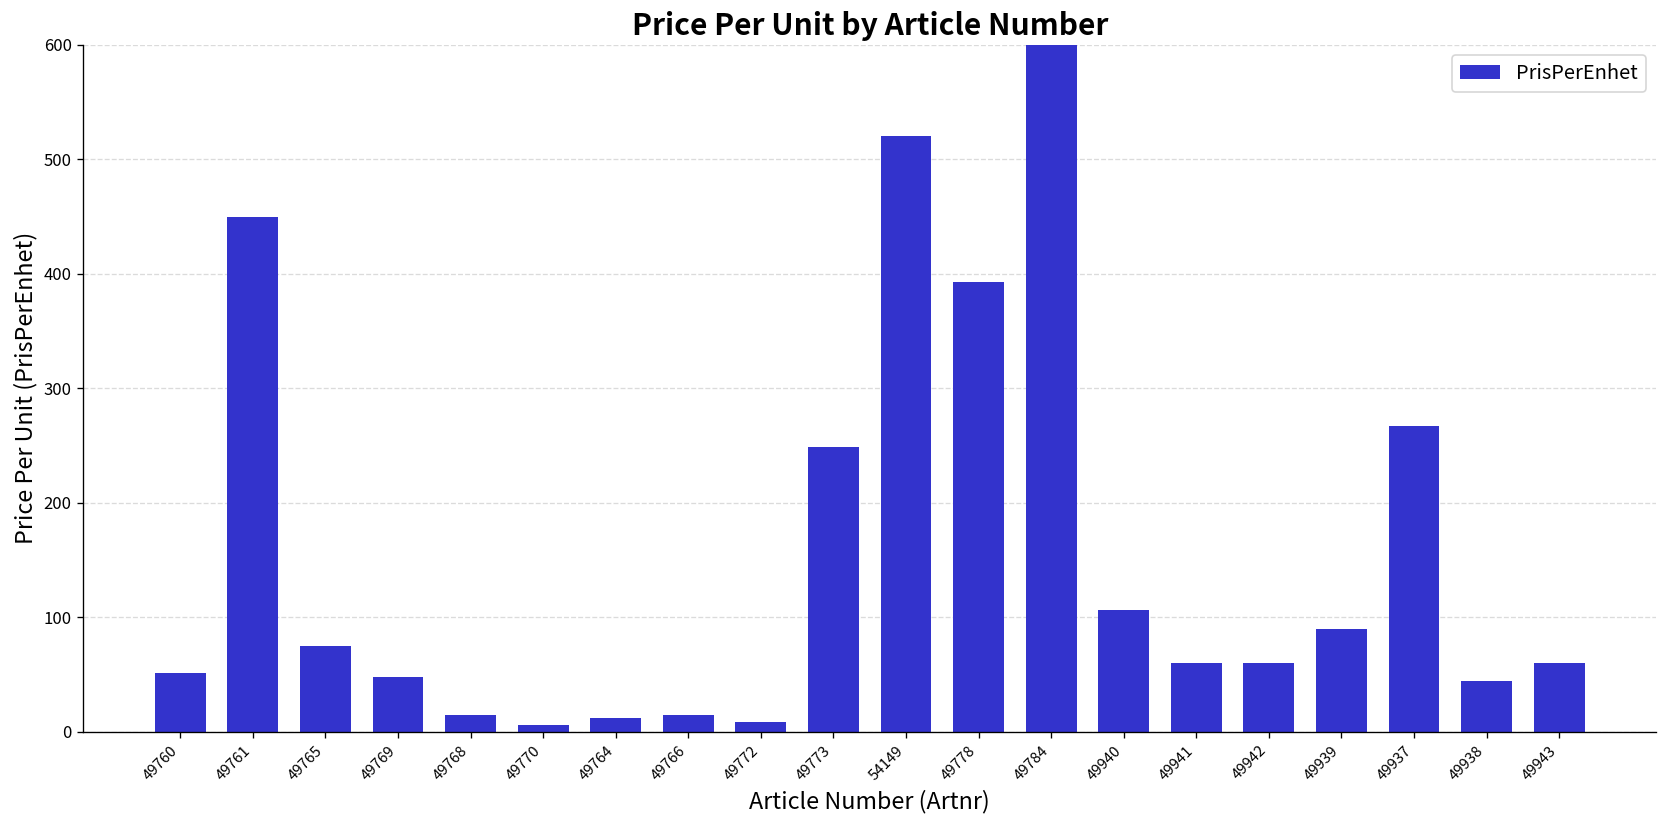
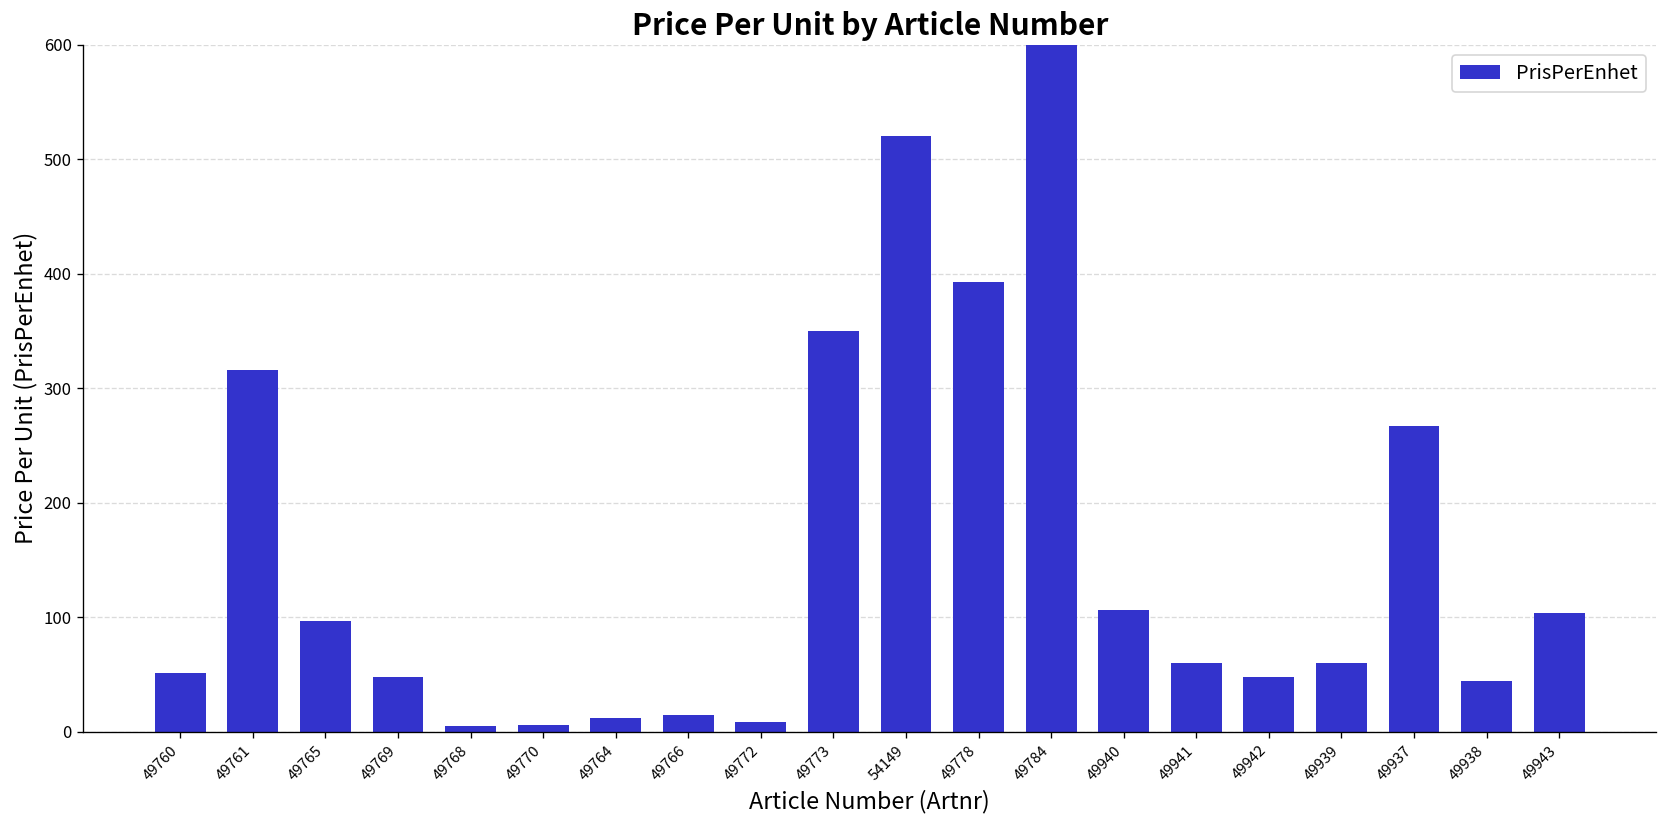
  {
    "49760": 50,
-   "49761": 450,
-   "49765": 80,
+   "49761": 320,
+   "49765": 100,
    "49769": 50,
-   "49768": 15,
+   "49768": 5,
    "49770": 10,
    "49764": 10,
    "49766": 10,
    "49772": 10,
-   "49773": 250,
+   "49773": 350,
    "54149": 520,
    "49778": 390,
    "49940": 110,
    "49941": 60,
-   "49942": 60,
-   "49939": 90,
+   "49942": 50,
+   "49939": 60,
    "49937": 270,
    "49938": 40,
-   "49943": 60
+   "49943": 100
  }
